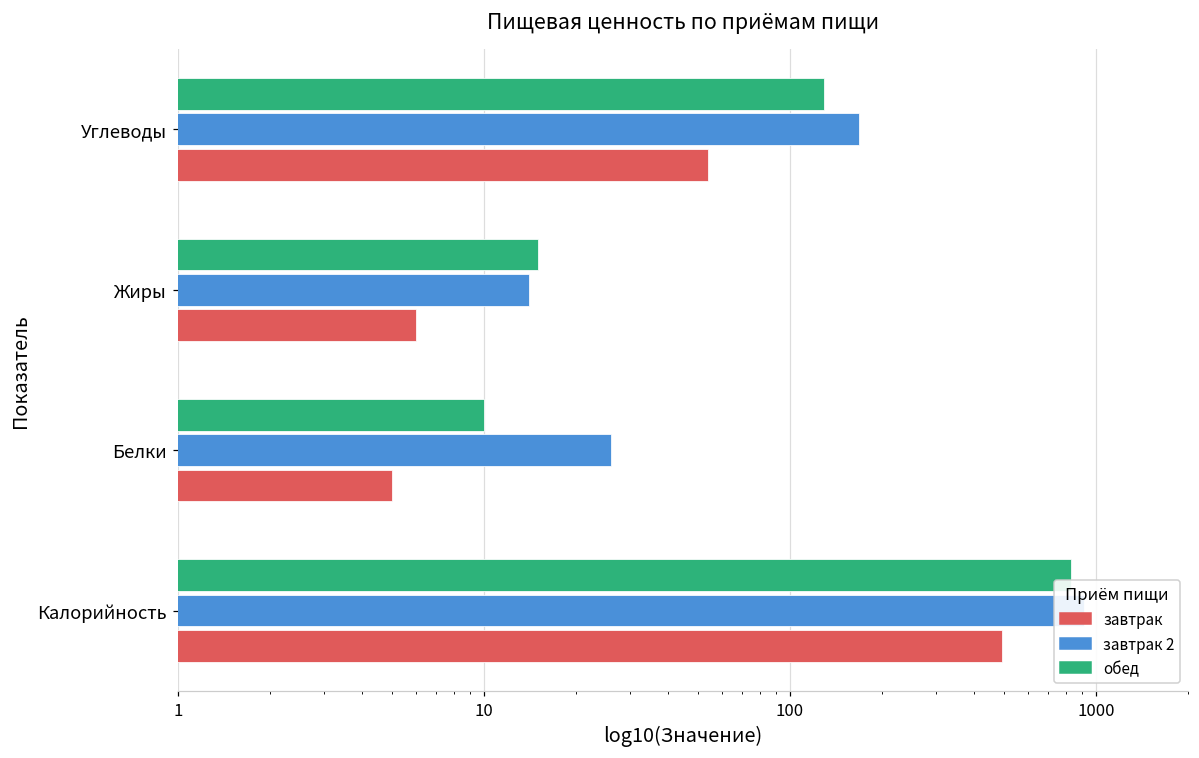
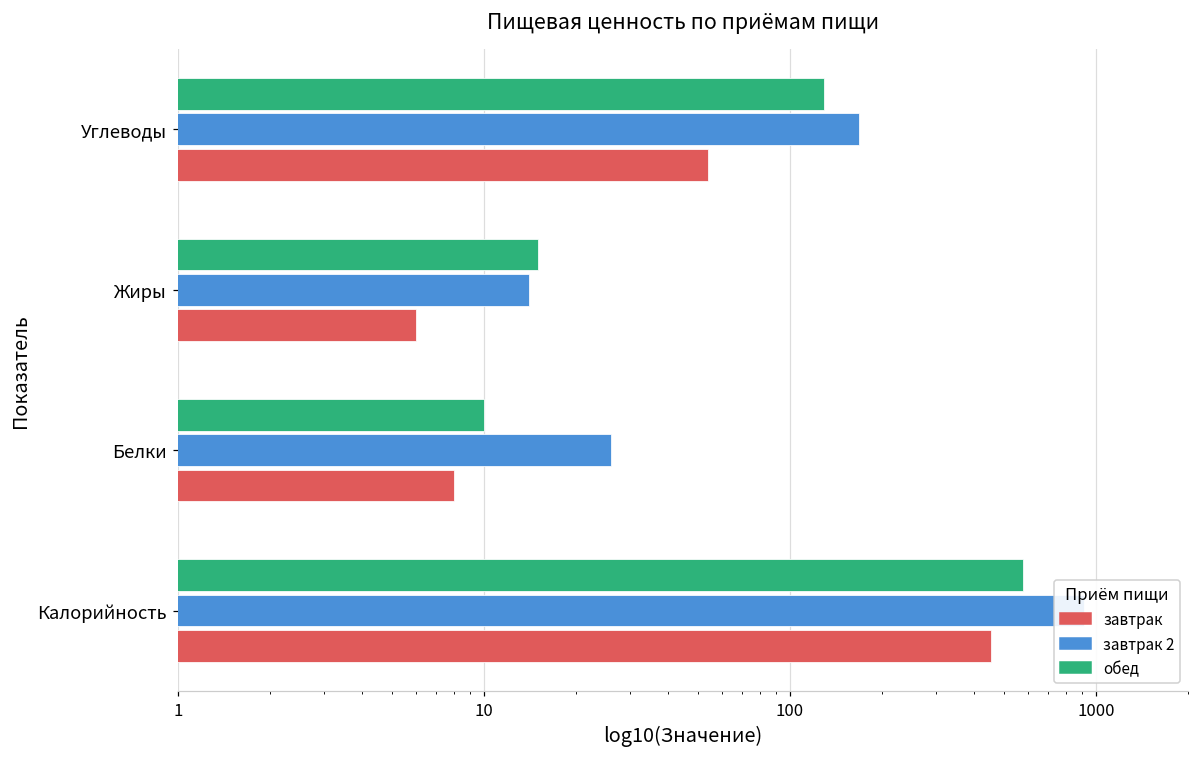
  {
    "завтрак": {
      "Углеводы": 54,
      "Жиры": 6,
-     "Белки": 5,
-     "Калорийность": 490
+     "Белки": 8,
+     "Калорийность": 450
    },
    "завтрак 2": {
      "Углеводы": 170,
      "Жиры": 14,
      "Белки": 26
    },
    "обед": {
      "Углеводы": 130,
      "Жиры": 15,
      "Белки": 10,
-     "Калорийность": 830
+     "Калорийность": 580
    }
  }
